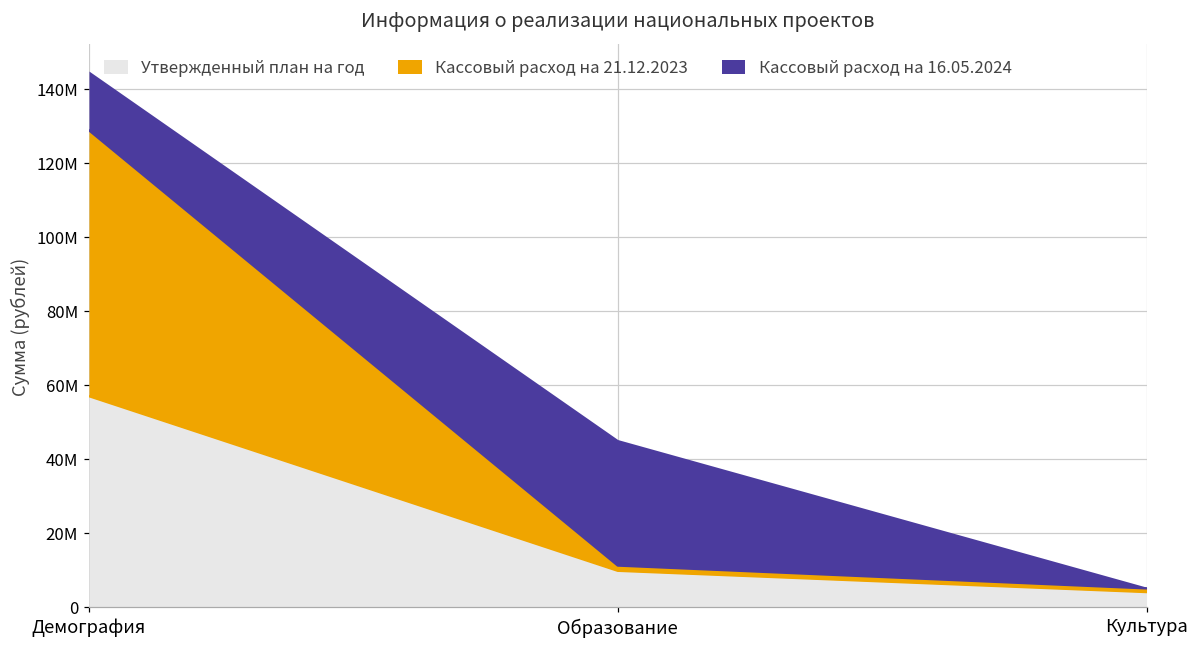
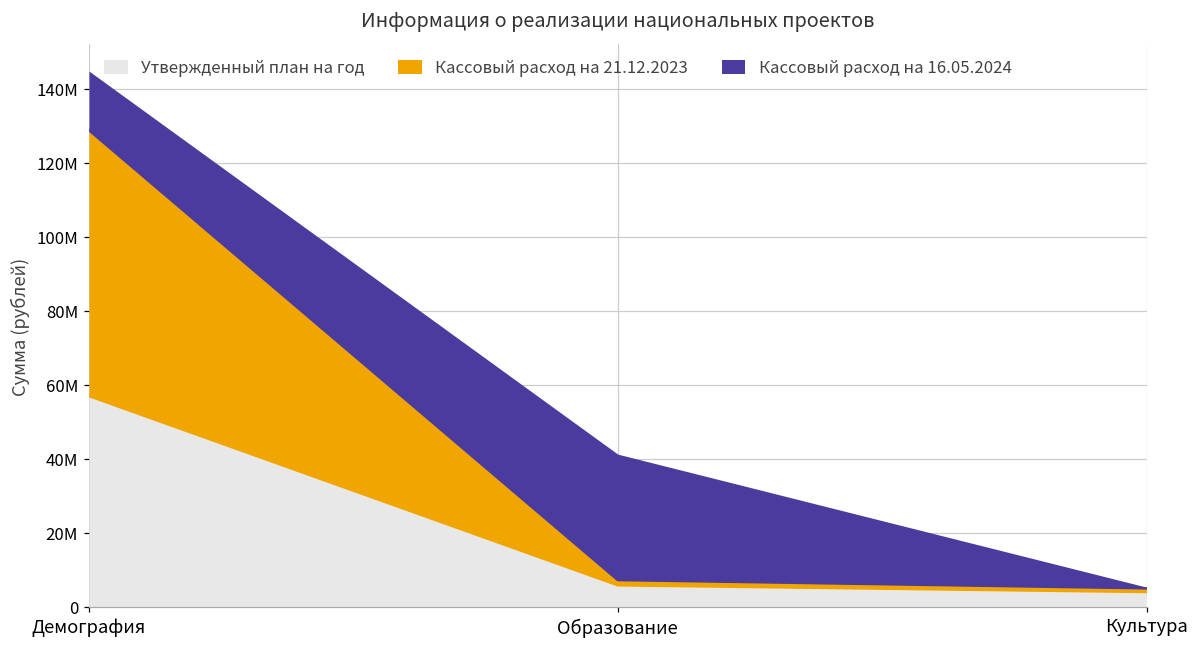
  {
    "Утвержденный план на год": {
      "Демография": 57000000,
-     "Образование": 10000000,
+     "Образование": 6000000,
      "Культура": 4000000
    },
    "Кассовый расход на 21.12.2023": {
      "Демография": 129000000
    },
    "Кассовый расход на 16.05.2024": {
      "Демография": 16000000,
      "Образование": 34000000
    }
  }
